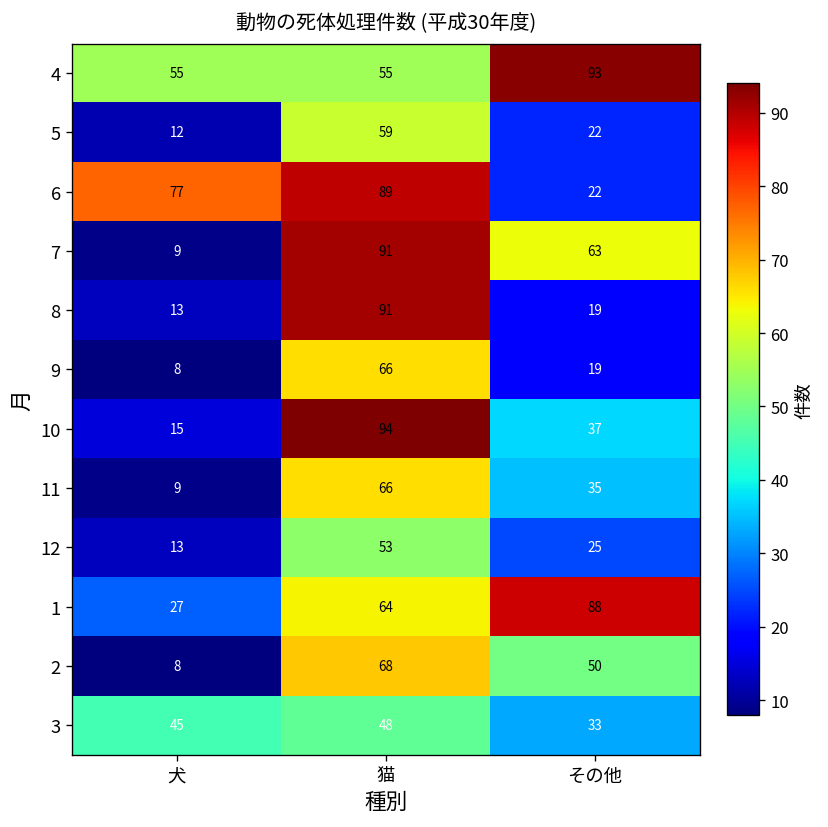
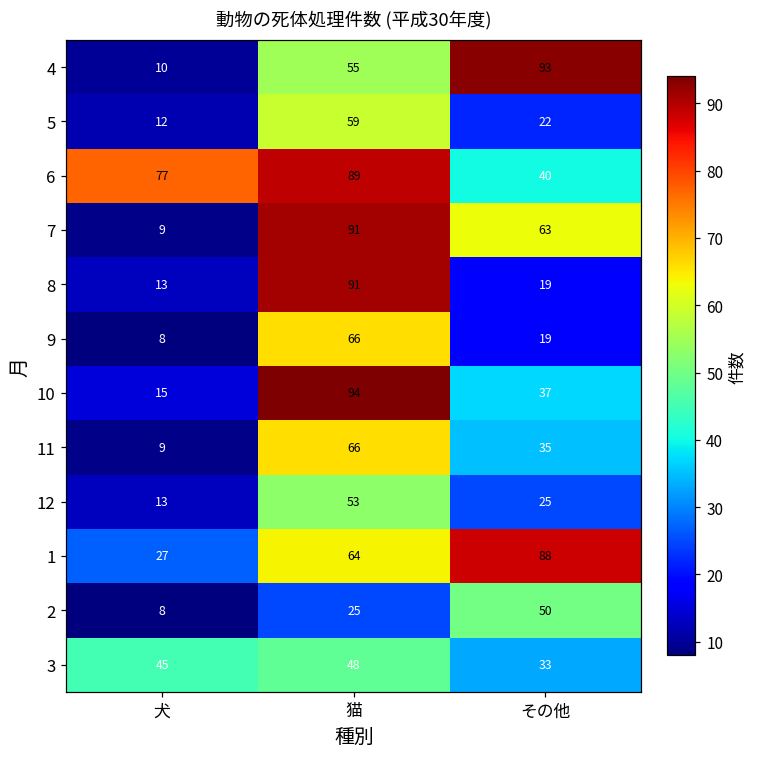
  {
    "4": {
-     "犬": 55,
+     "犬": 10,
      "猫": 55,
      "その他": 93
    },
    "5": {
      "犬": 12,
      "猫": 59,
      "その他": 22
    },
    "6": {
      "犬": 77,
      "猫": 89,
-     "その他": 22
+     "その他": 40
    },
    "7": {
      "犬": 9,
      "猫": 91,
      "その他": 63
    },
    "8": {
      "犬": 13,
      "猫": 91,
      "その他": 19
    },
    "9": {
      "犬": 8,
      "猫": 66,
      "その他": 19
    },
    "10": {
      "犬": 15,
      "猫": 94,
      "その他": 37
    },
    "11": {
      "犬": 9,
      "猫": 66,
      "その他": 35
    },
    "12": {
      "犬": 13,
      "猫": 53,
      "その他": 25
    },
    "1": {
      "犬": 27,
      "猫": 64,
      "その他": 88
    },
    "2": {
      "犬": 8,
-     "猫": 68,
+     "猫": 25,
      "その他": 50
    },
    "3": {
      "犬": 45,
      "猫": 48,
      "その他": 33
    }
  }
